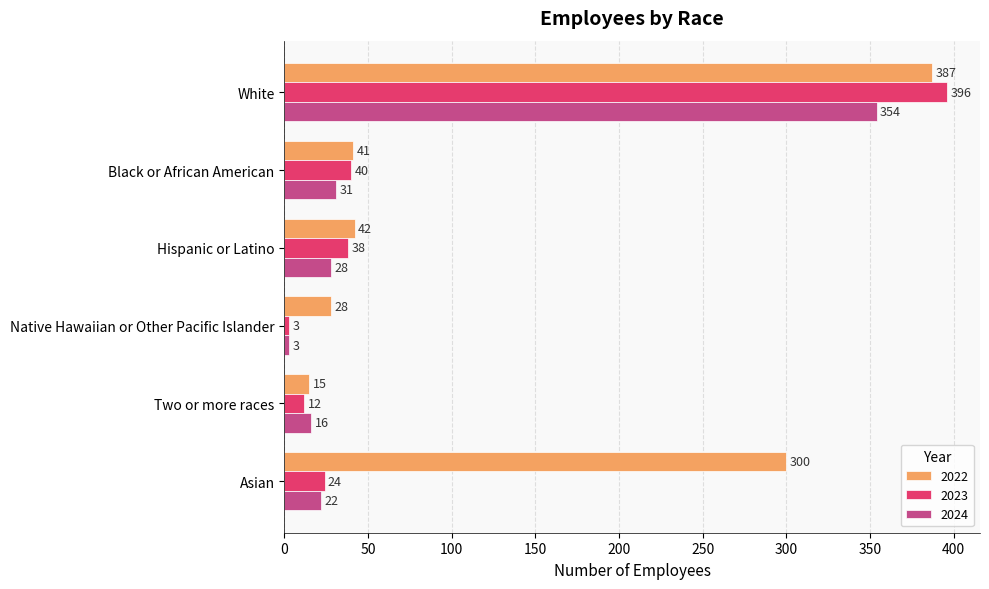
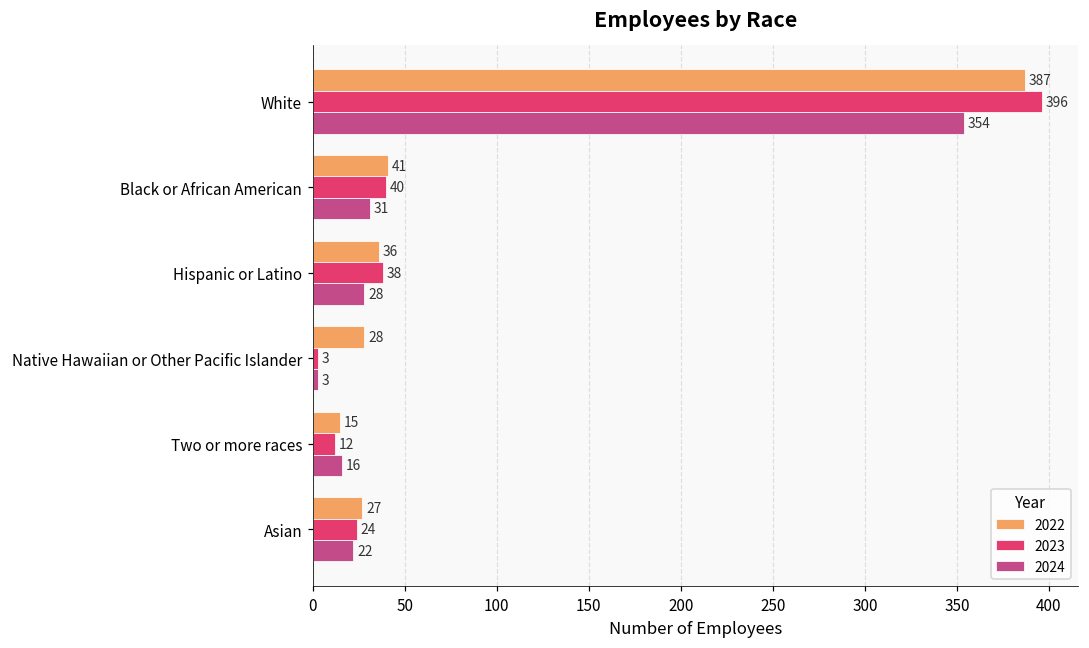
  {
    "2022": {
      "White": 387,
      "Black or African American": 41,
-     "Hispanic or Latino": 42,
+     "Hispanic or Latino": 36,
      "Native Hawaiian or Other Pacific Islander": 28,
      "Two or more races": 15,
-     "Asian": 300
+     "Asian": 27
    }
  }
